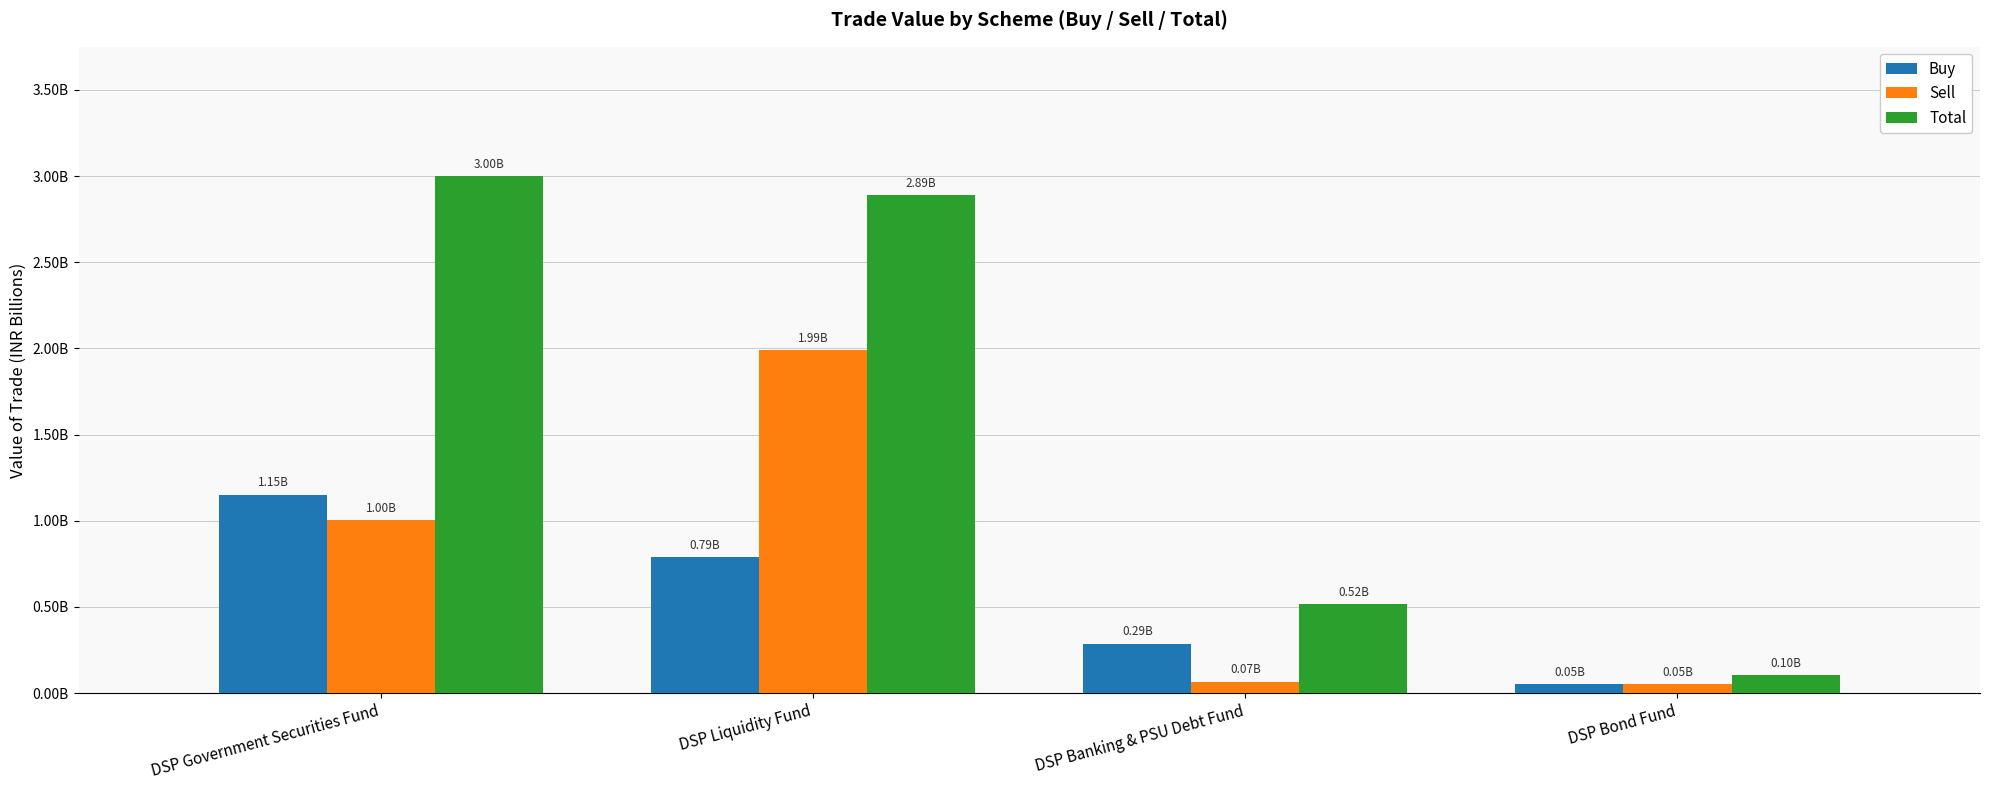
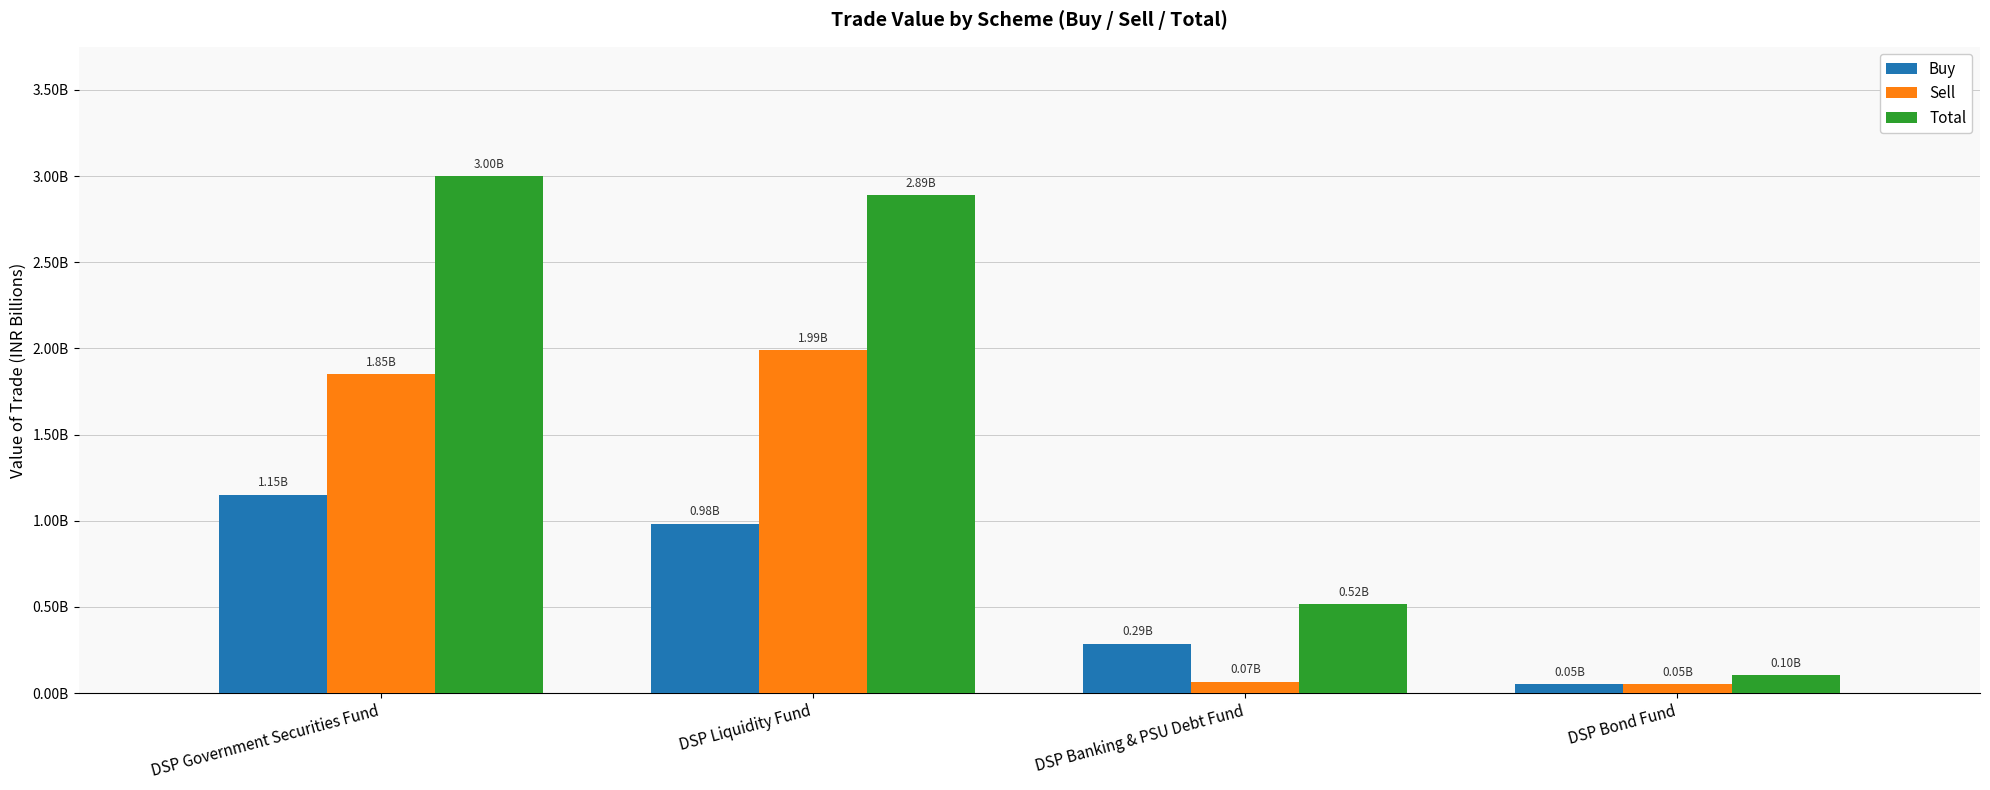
  {
    "Buy": {
      "DSP Government Securities Fund": "1.15B",
-     "DSP Liquidity Fund": "0.79B",
+     "DSP Liquidity Fund": "0.98B",
      "DSP Banking & PSU Debt Fund": "0.29B",
      "DSP Bond Fund": "0.05B"
    },
    "Sell": {
-     "DSP Government Securities Fund": "1.00B",
+     "DSP Government Securities Fund": "1.85B",
      "DSP Liquidity Fund": "1.99B",
      "DSP Banking & PSU Debt Fund": "0.07B",
      "DSP Bond Fund": "0.05B"
    },
    "Total": {
      "DSP Government Securities Fund": "3.00B",
      "DSP Liquidity Fund": "2.89B",
      "DSP Banking & PSU Debt Fund": "0.52B",
      "DSP Bond Fund": "0.10B"
    }
  }
